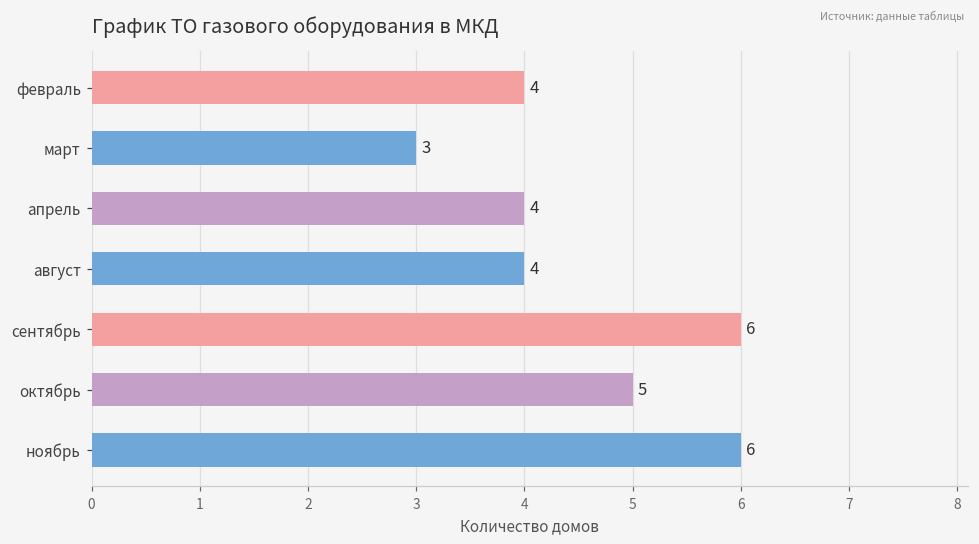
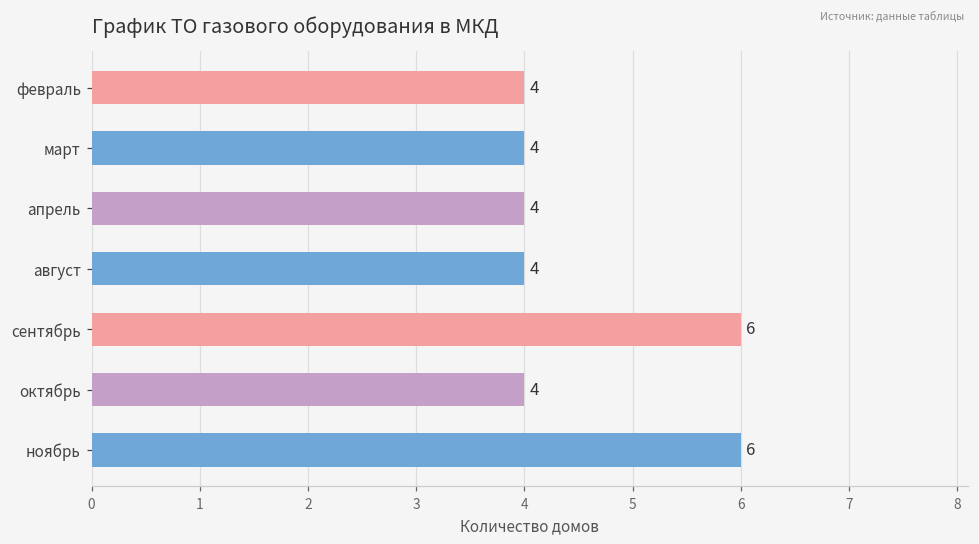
  {
    "февраль": 4,
-   "март": 3,
+   "март": 4,
    "апрель": 4,
    "август": 4,
    "сентябрь": 6,
-   "октябрь": 5,
+   "октябрь": 4,
    "ноябрь": 6
  }
